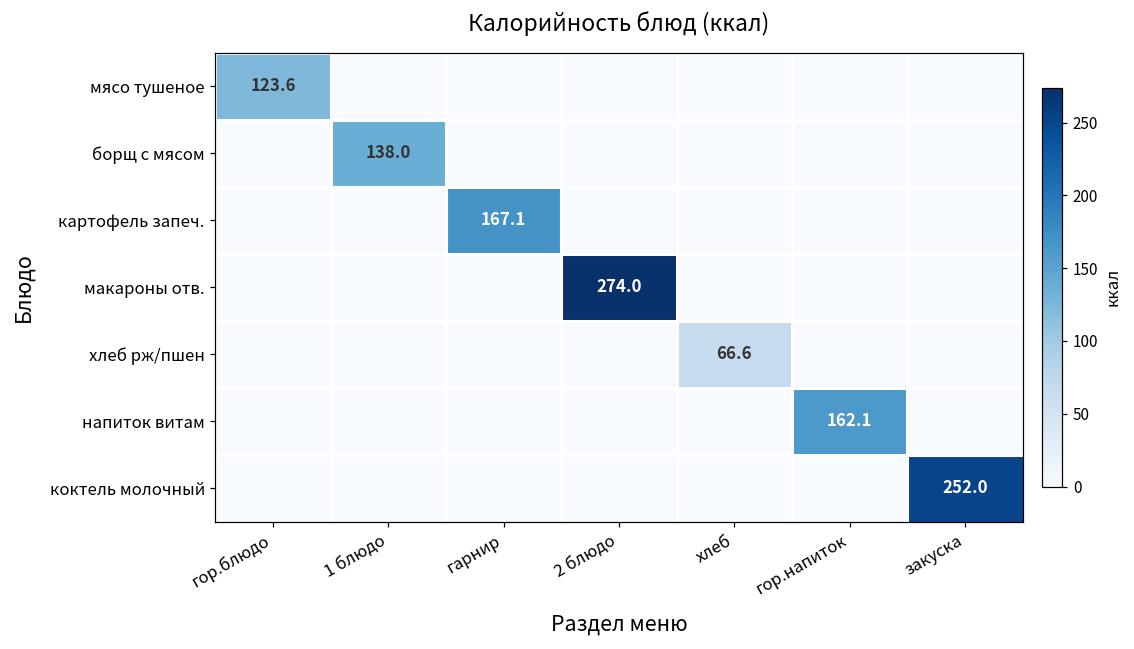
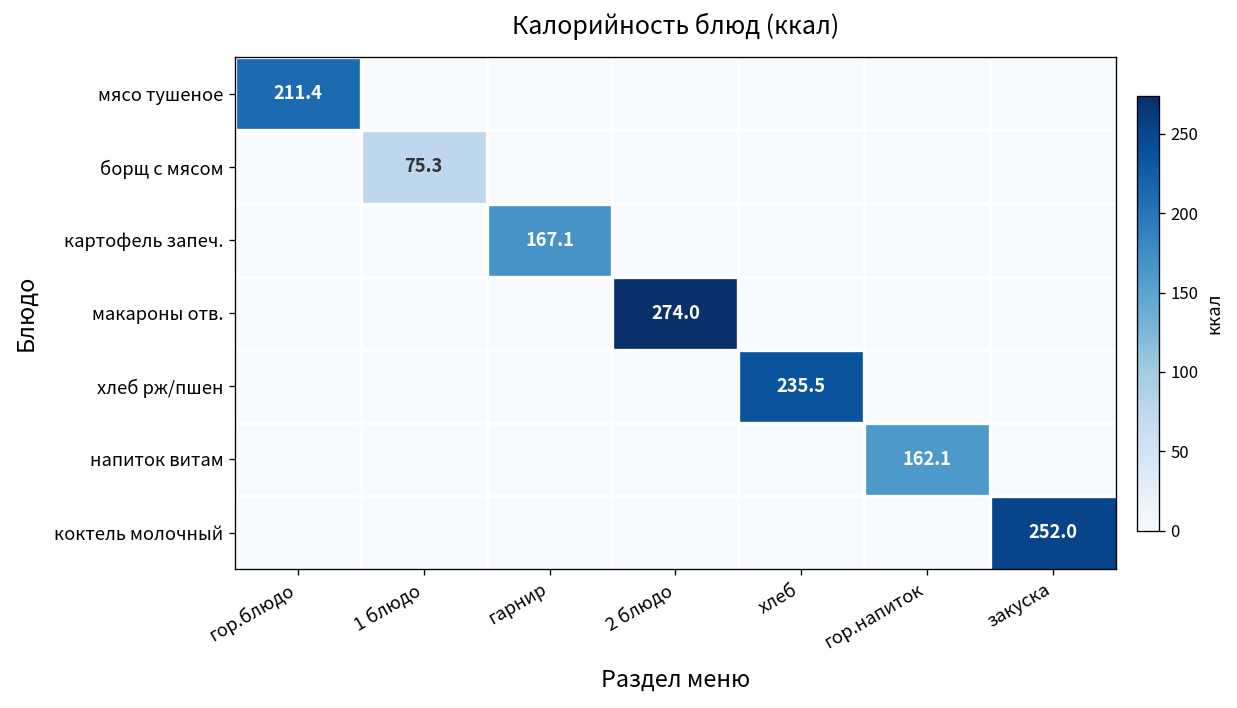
  {
    "мясо тушеное": {
-     "гор.блюдо": 123.6
+     "гор.блюдо": 211.4
    },
    "борщ с мясом": {
-     "1 блюдо": 138.0
+     "1 блюдо": 75.3
    },
    "картофель запеч.": {
      "гарнир": 167.1
    },
    "макароны отв.": {
      "2 блюдо": 274.0
    },
    "хлеб рж/пшен": {
-     "хлеб": 66.6
+     "хлеб": 235.5
    },
    "напиток витам": {
      "гор.напиток": 162.1
    },
    "коктель молочный": {
      "закуска": 252.0
    }
  }
